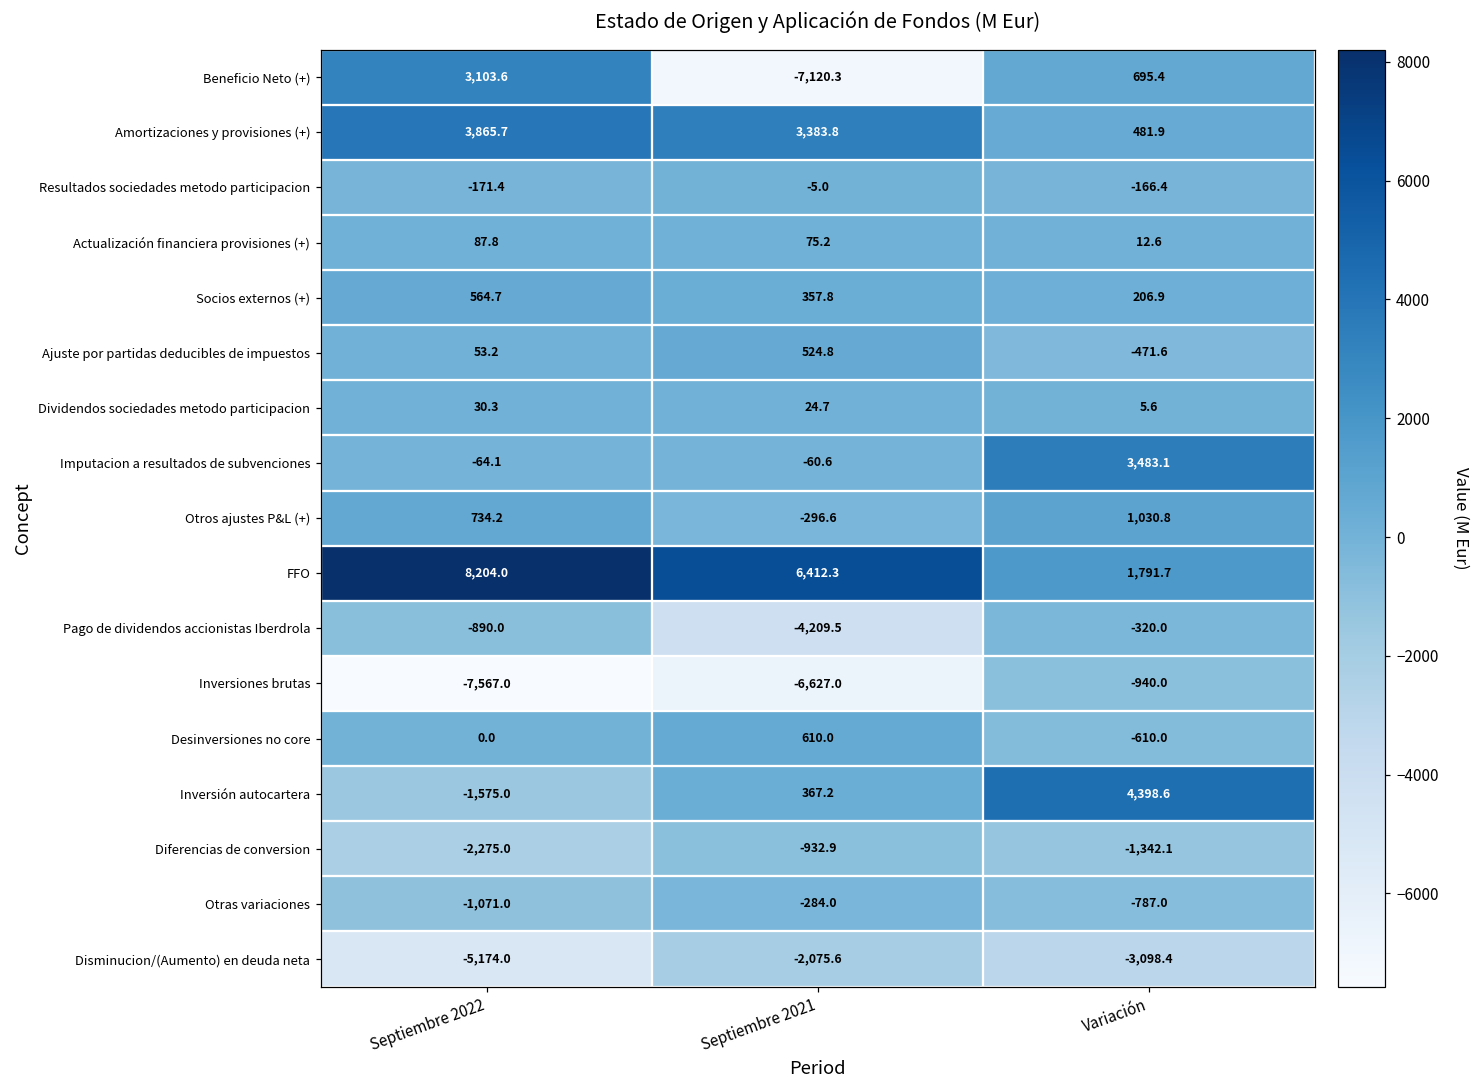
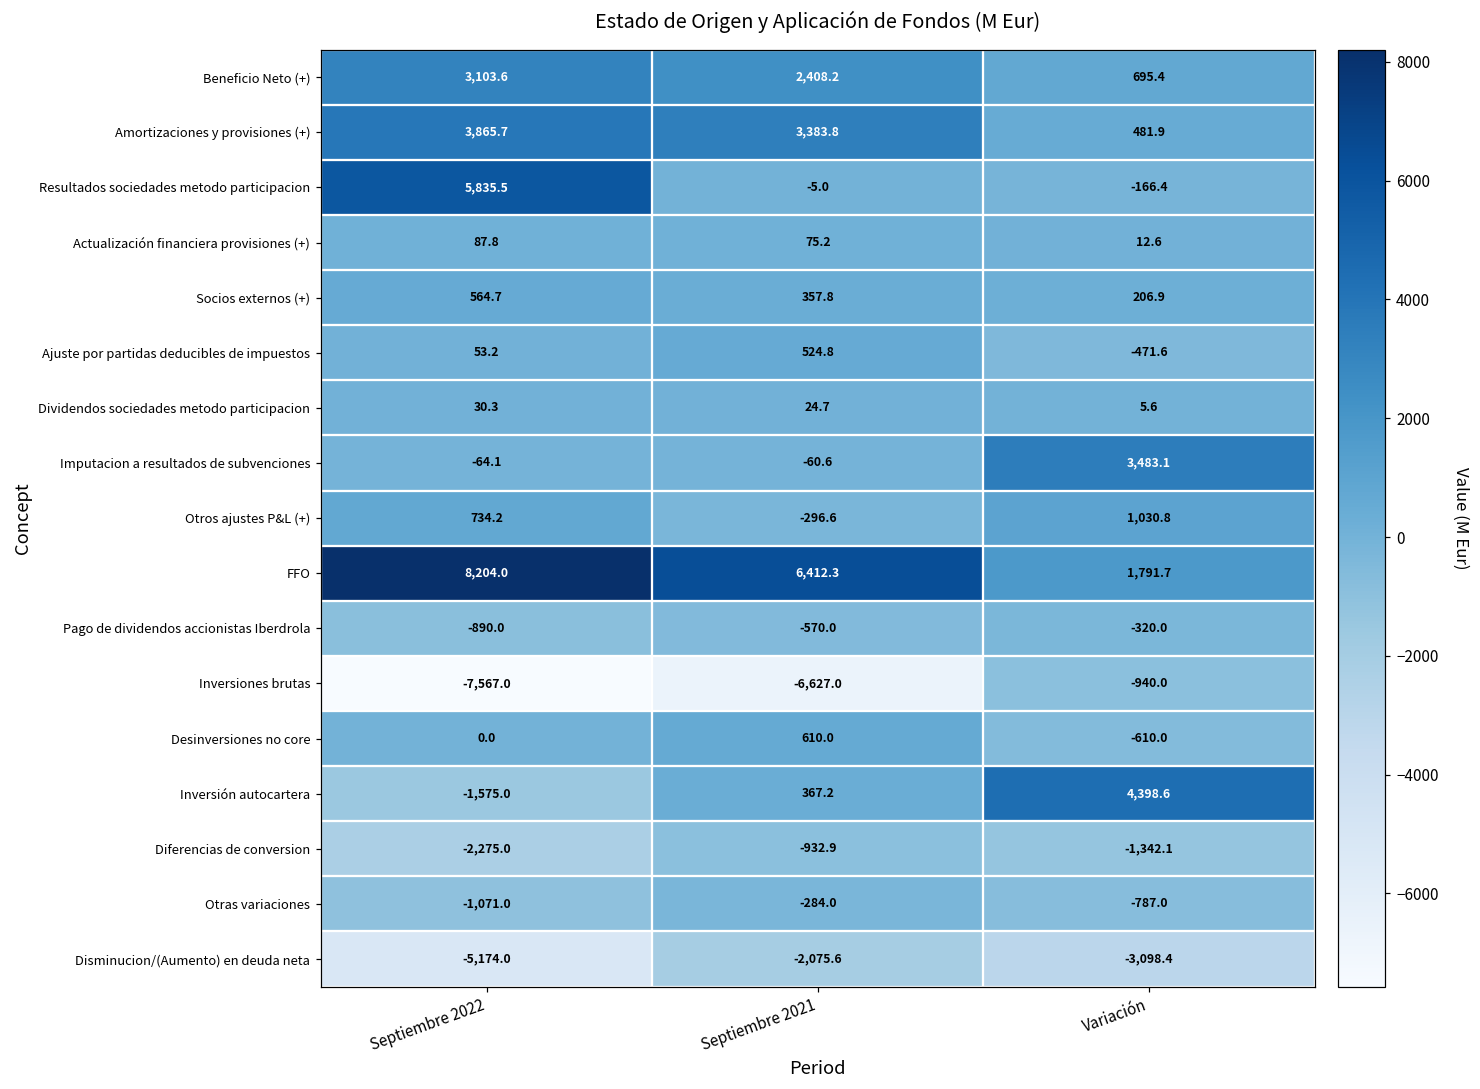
  {
    "Beneficio Neto (+)": {
      "Septiembre 2022": "3,103.6",
-     "Septiembre 2021": "-7,120.3",
+     "Septiembre 2021": "2,408.2",
      "Variación": "695.4"
    },
    "Amortizaciones y provisiones (+)": {
      "Septiembre 2022": "3,865.7",
      "Septiembre 2021": "3,383.8",
      "Variación": "481.9"
    },
    "Resultados sociedades metodo participacion": {
-     "Septiembre 2022": "-171.4",
+     "Septiembre 2022": "5,835.5",
      "Septiembre 2021": "-5.0",
      "Variación": "-166.4"
    },
    "Actualización financiera provisiones (+)": {
      "Septiembre 2022": "87.8",
      "Septiembre 2021": "75.2",
      "Variación": "12.6"
    },
    "Socios externos (+)": {
      "Septiembre 2022": "564.7",
      "Septiembre 2021": "357.8",
      "Variación": "206.9"
    },
    "Ajuste por partidas deducibles de impuestos": {
      "Septiembre 2022": "53.2",
      "Septiembre 2021": "524.8",
      "Variación": "-471.6"
    },
    "Dividendos sociedades metodo participacion": {
      "Septiembre 2022": "30.3",
      "Septiembre 2021": "24.7",
      "Variación": "5.6"
    },
    "Imputacion a resultados de subvenciones": {
      "Septiembre 2022": "-64.1",
      "Septiembre 2021": "-60.6",
      "Variación": "3,483.1"
    },
    "Otros ajustes P&L (+)": {
      "Septiembre 2022": "734.2",
      "Septiembre 2021": "-296.6",
      "Variación": "1,030.8"
    },
    "FFO": {
      "Septiembre 2022": "8,204.0",
      "Septiembre 2021": "6,412.3",
      "Variación": "1,791.7"
    },
    "Pago de dividendos accionistas Iberdrola": {
      "Septiembre 2022": "-890.0",
-     "Septiembre 2021": "-4,209.5",
+     "Septiembre 2021": "-570.0",
      "Variación": "-320.0"
    },
    "Inversiones brutas": {
      "Septiembre 2022": "-7,567.0",
      "Septiembre 2021": "-6,627.0",
      "Variación": "-940.0"
    },
    "Desinversiones no core": {
      "Septiembre 2022": "0.0",
      "Septiembre 2021": "610.0",
      "Variación": "-610.0"
    },
    "Inversión autocartera": {
      "Septiembre 2022": "-1,575.0",
      "Septiembre 2021": "367.2",
      "Variación": "4,398.6"
    },
    "Diferencias de conversion": {
      "Septiembre 2022": "-2,275.0",
      "Septiembre 2021": "-932.9",
      "Variación": "-1,342.1"
    },
    "Otras variaciones": {
      "Septiembre 2022": "-1,071.0",
      "Septiembre 2021": "-284.0",
      "Variación": "-787.0"
    },
    "Disminucion/(Aumento) en deuda neta": {
      "Septiembre 2022": "-5,174.0",
      "Septiembre 2021": "-2,075.6",
      "Variación": "-3,098.4"
    }
  }
